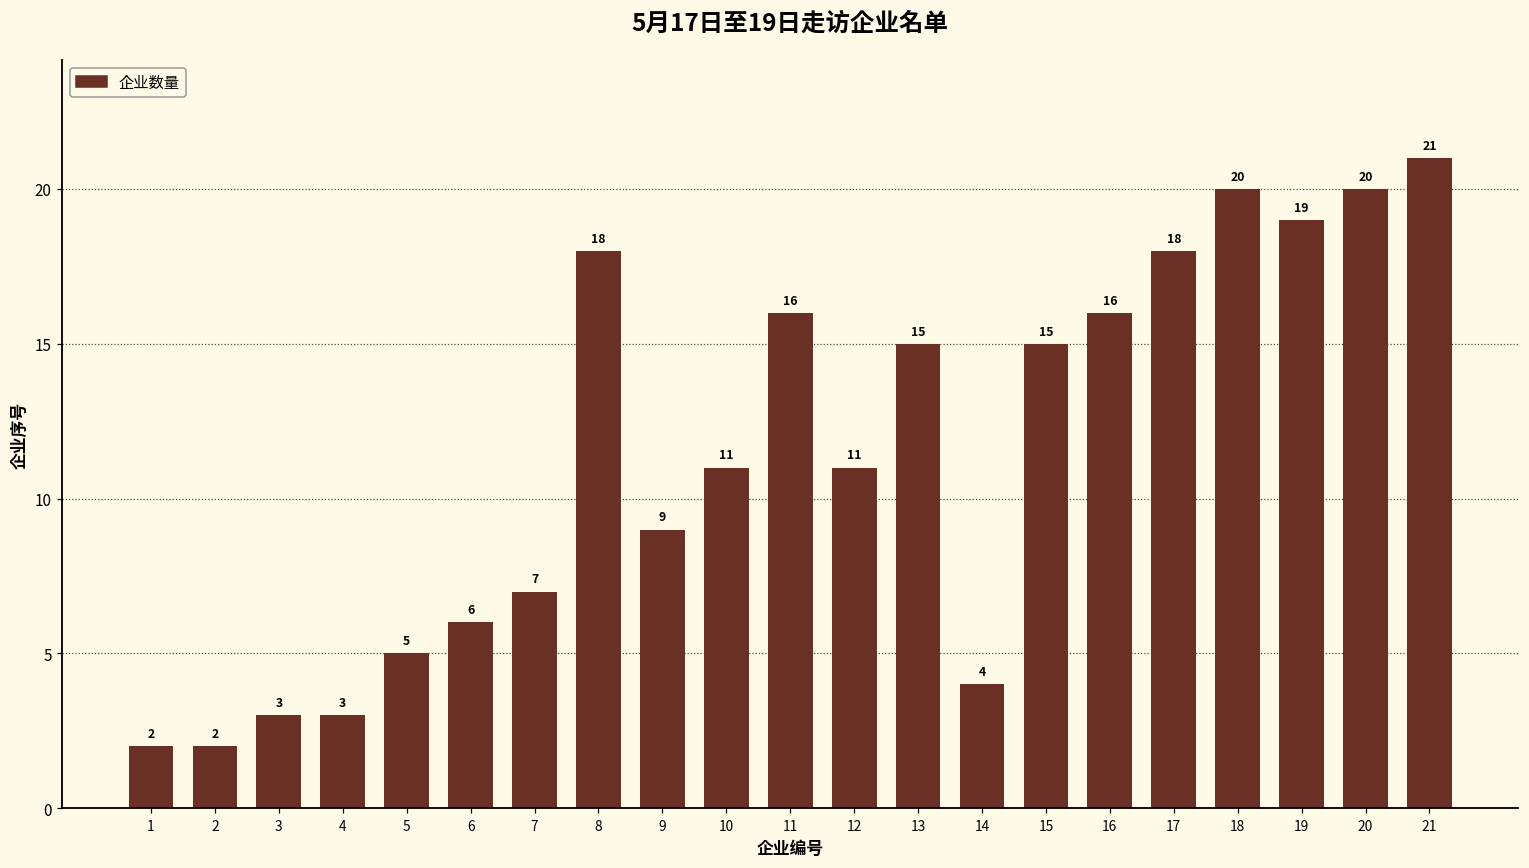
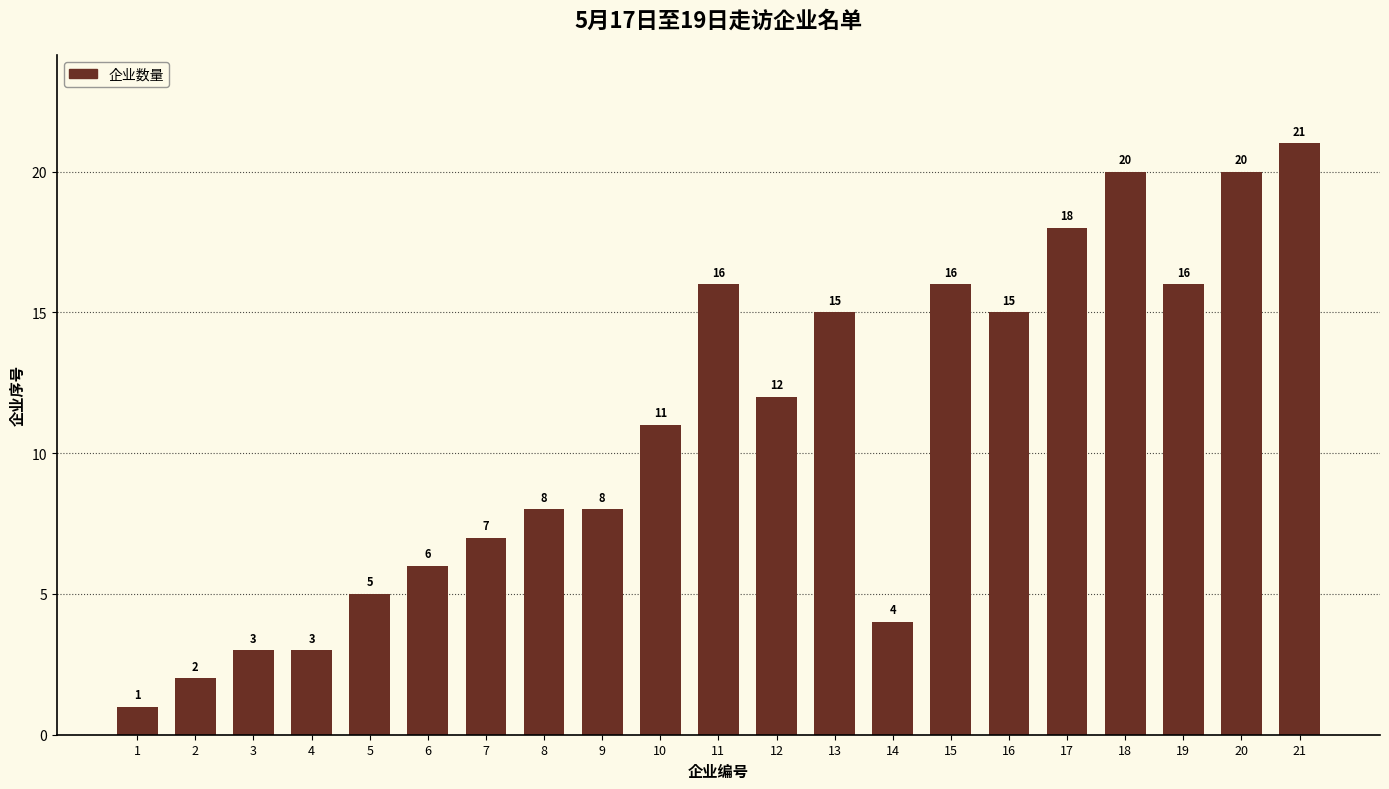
  {
-   "1": 2,
+   "1": 1,
    "2": 2,
    "3": 3,
    "4": 3,
    "5": 5,
    "6": 6,
    "7": 7,
-   "8": 18,
-   "9": 9,
+   "8": 8,
+   "9": 8,
    "10": 11,
    "11": 16,
-   "12": 11,
+   "12": 12,
    "13": 15,
    "14": 4,
-   "15": 15,
-   "16": 16,
+   "15": 16,
+   "16": 15,
    "17": 18,
    "18": 20,
-   "19": 19,
+   "19": 16,
    "20": 20,
    "21": 21
  }
